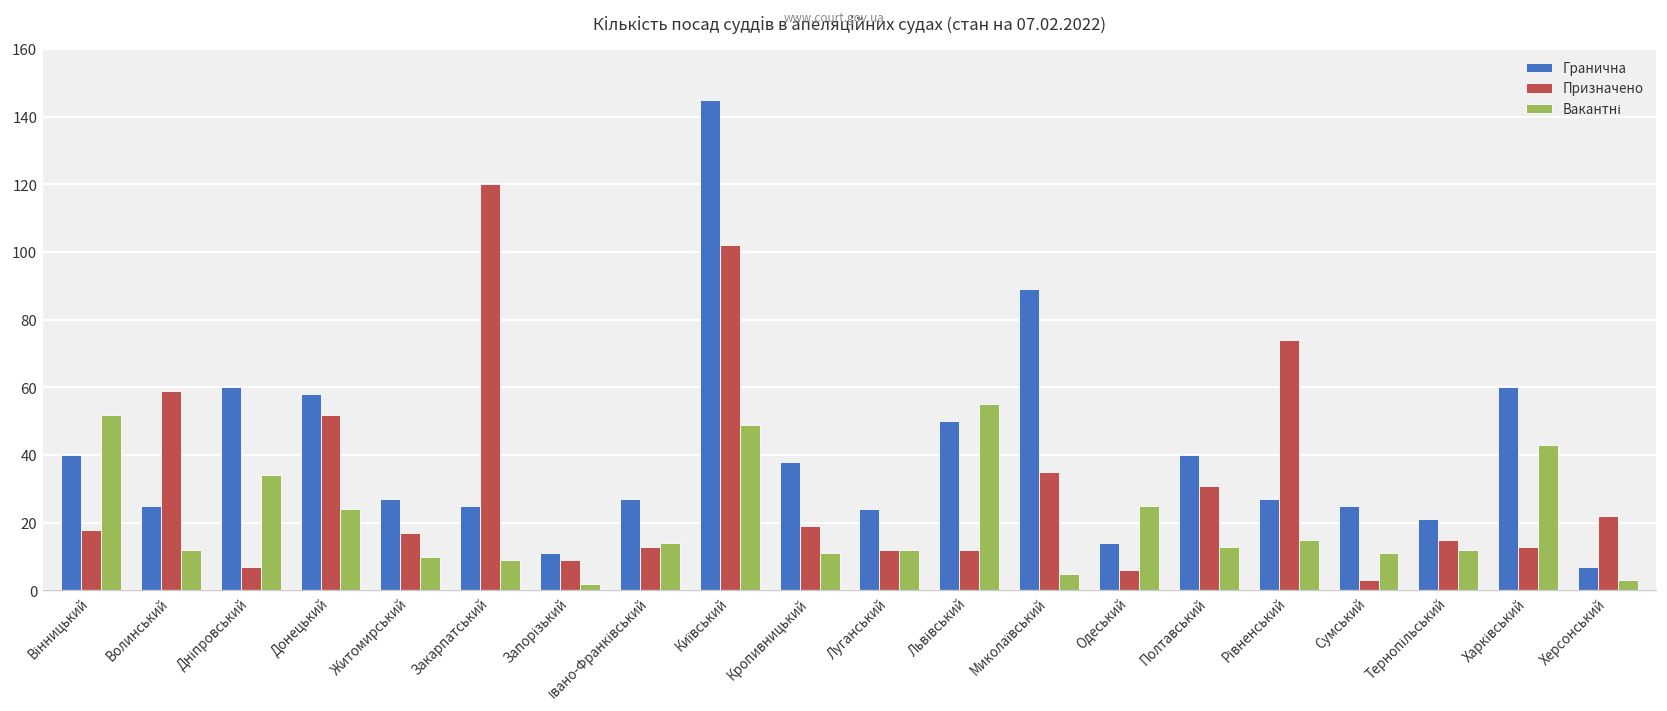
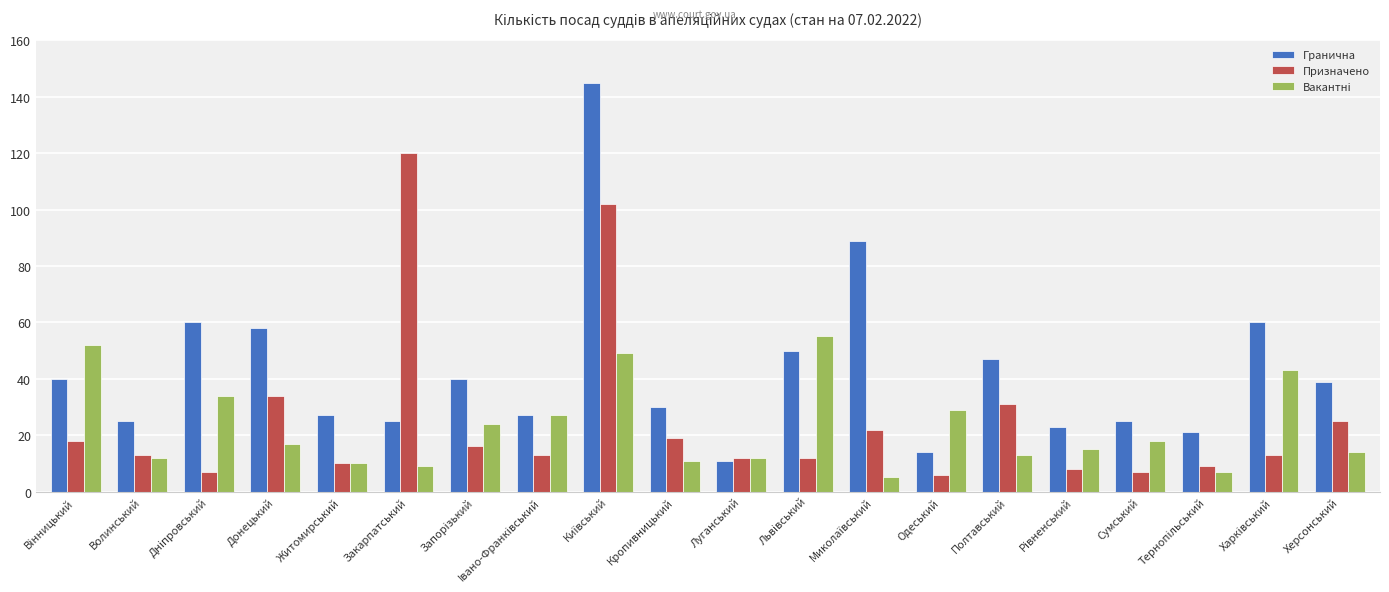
  {
    "Гранична": {
      "Вінницький": 40,
      "Волинський": 25,
      "Дніпровський": 60,
      "Донецький": 58,
      "Житомирський": 27,
      "Закарпатський": 25,
-     "Запорізький": 11,
+     "Запорізький": 40,
      "Івано-Франківський": 27,
      "Київський": 145,
-     "Кропивницький": 38,
-     "Луганський": 24,
+     "Кропивницький": 30,
+     "Луганський": 11,
      "Львівський": 50,
      "Миколаївський": 89,
      "Одеський": 14,
-     "Полтавський": 40,
-     "Рівненський": 27,
+     "Полтавський": 47,
+     "Рівненський": 23,
      "Сумський": 25,
      "Тернопільський": 21,
      "Харківський": 60,
-     "Херсонський": 7
+     "Херсонський": 39
    },
    "Призначено": {
      "Вінницький": 18,
-     "Волинський": 59,
+     "Волинський": 13,
      "Дніпровський": 7,
-     "Донецький": 52,
-     "Житомирський": 17,
+     "Донецький": 34,
+     "Житомирський": 10,
      "Закарпатський": 120,
-     "Запорізький": 9,
+     "Запорізький": 16,
      "Івано-Франківський": 13,
      "Київський": 102,
      "Кропивницький": 19,
      "Луганський": 12,
      "Львівський": 12,
-     "Миколаївський": 35,
+     "Миколаївський": 22,
      "Одеський": 6,
      "Полтавський": 31,
-     "Рівненський": 74,
-     "Сумський": 3,
-     "Тернопільський": 15,
+     "Рівненський": 8,
+     "Сумський": 7,
+     "Тернопільський": 9,
      "Харківський": 13,
-     "Херсонський": 22
+     "Херсонський": 25
    },
    "Вакантні": {
      "Вінницький": 52,
      "Волинський": 12,
      "Дніпровський": 34,
-     "Донецький": 24,
+     "Донецький": 17,
      "Житомирський": 10,
      "Закарпатський": 9,
-     "Запорізький": 2,
-     "Івано-Франківський": 14,
+     "Запорізький": 24,
+     "Івано-Франківський": 27,
      "Київський": 49,
      "Кропивницький": 11,
      "Луганський": 12,
      "Львівський": 55,
      "Миколаївський": 5,
-     "Одеський": 25,
+     "Одеський": 29,
      "Полтавський": 13,
      "Рівненський": 15,
-     "Сумський": 11,
-     "Тернопільський": 12,
+     "Сумський": 18,
+     "Тернопільський": 7,
      "Харківський": 43,
-     "Херсонський": 3
+     "Херсонський": 14
    }
  }
